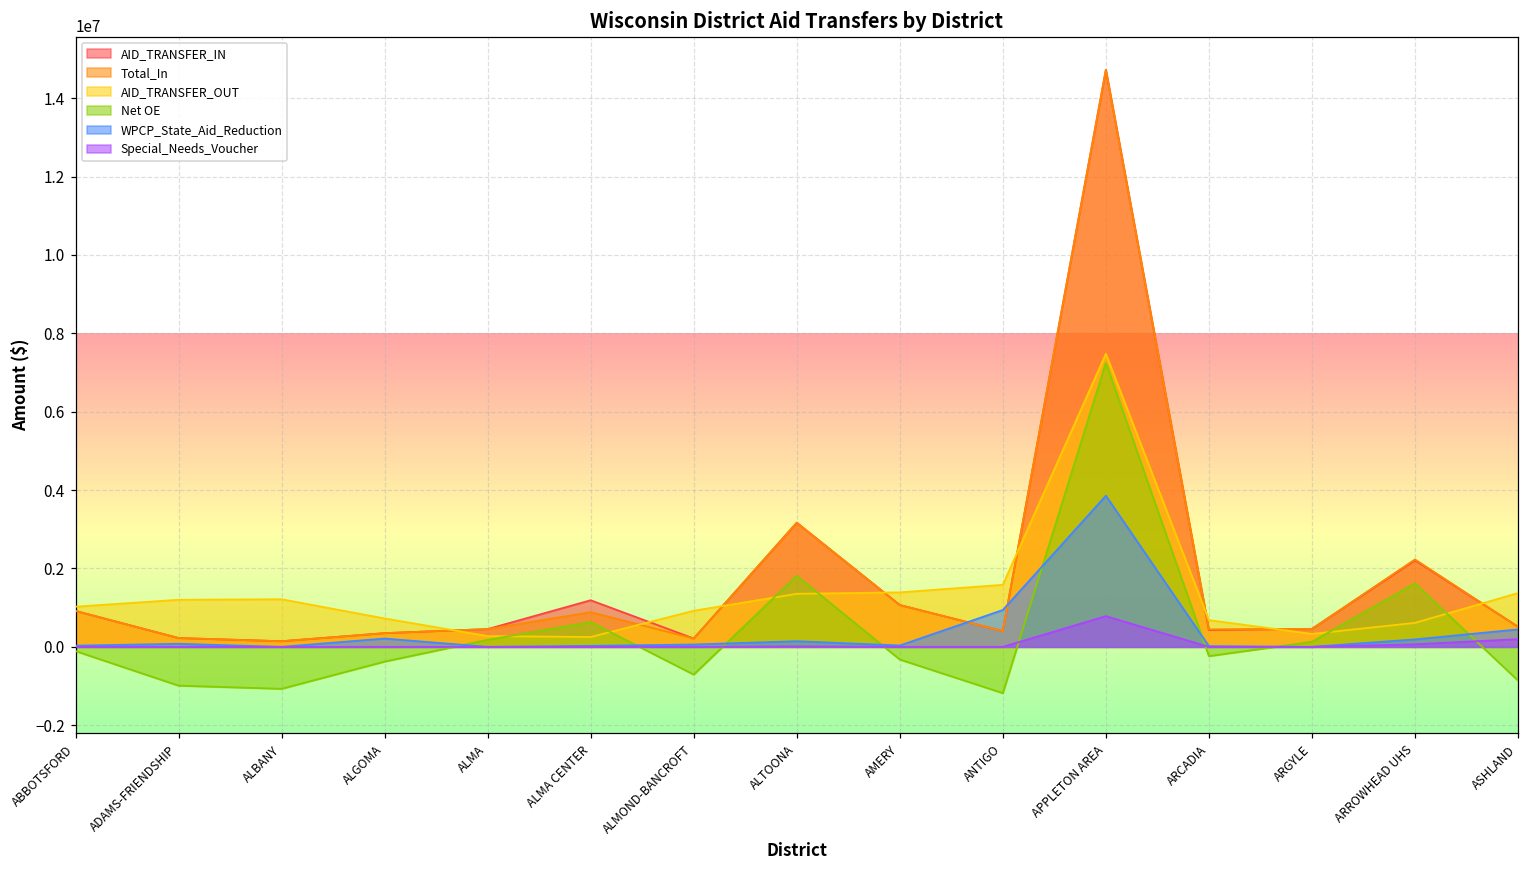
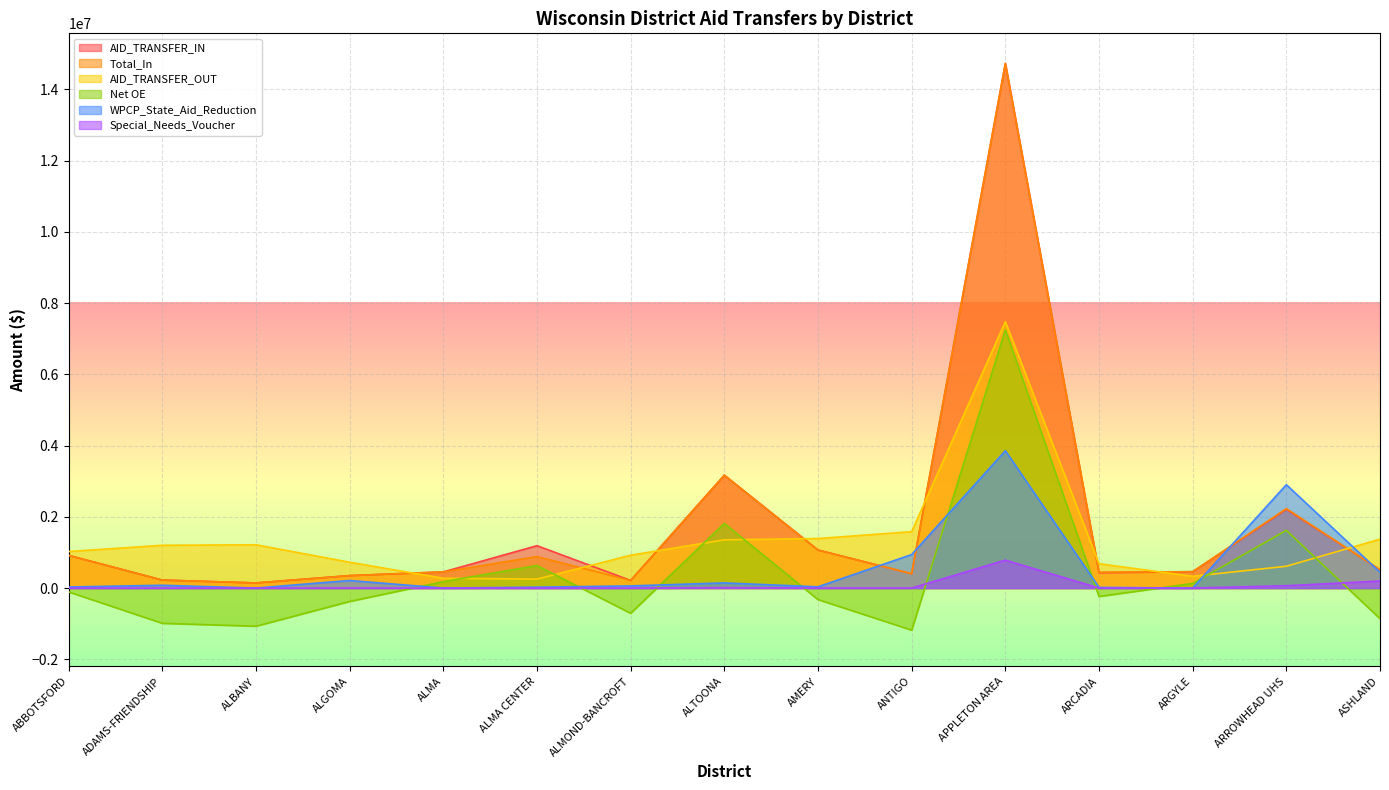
  {
    "AID_TRANSFER_IN": {
      "ALMA CENTER": 1200000
    },
    "WPCP_State_Aid_Reduction": {
      "ADAMS-FRIENDSHIP": 100000,
      "ALGOMA": 200000,
      "ALTOONA": 100000,
      "ANTIGO": 900000,
      "APPLETON AREA": 3900000,
-     "ARROWHEAD UHS": 200000
+     "ARROWHEAD UHS": 2900000
    },
    "Special_Needs_Voucher": {
      "ALTOONA": 0,
      "APPLETON AREA": 800000,
      "ARROWHEAD UHS": 100000,
      "ASHLAND": 200000
    }
  }
